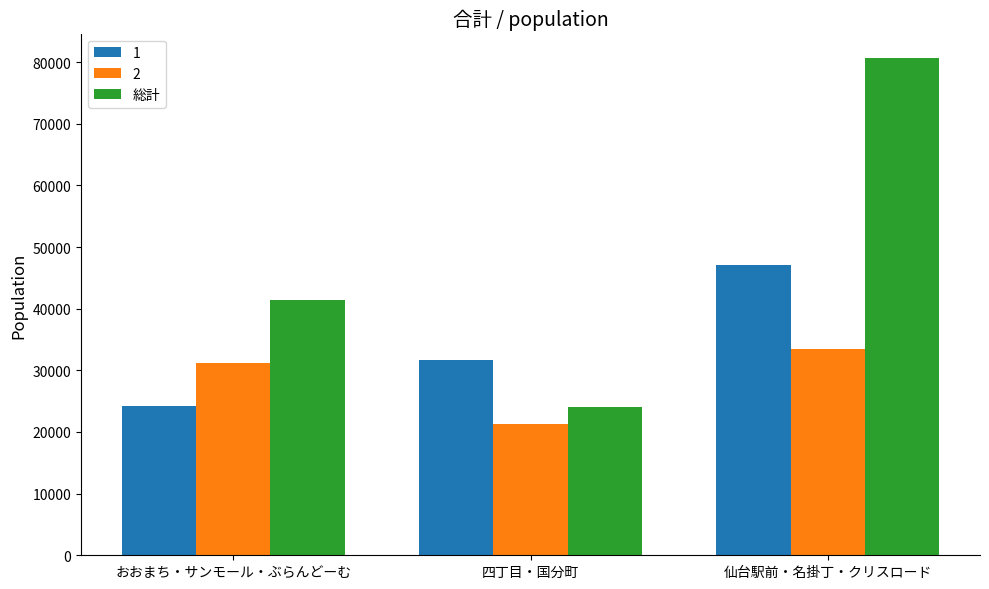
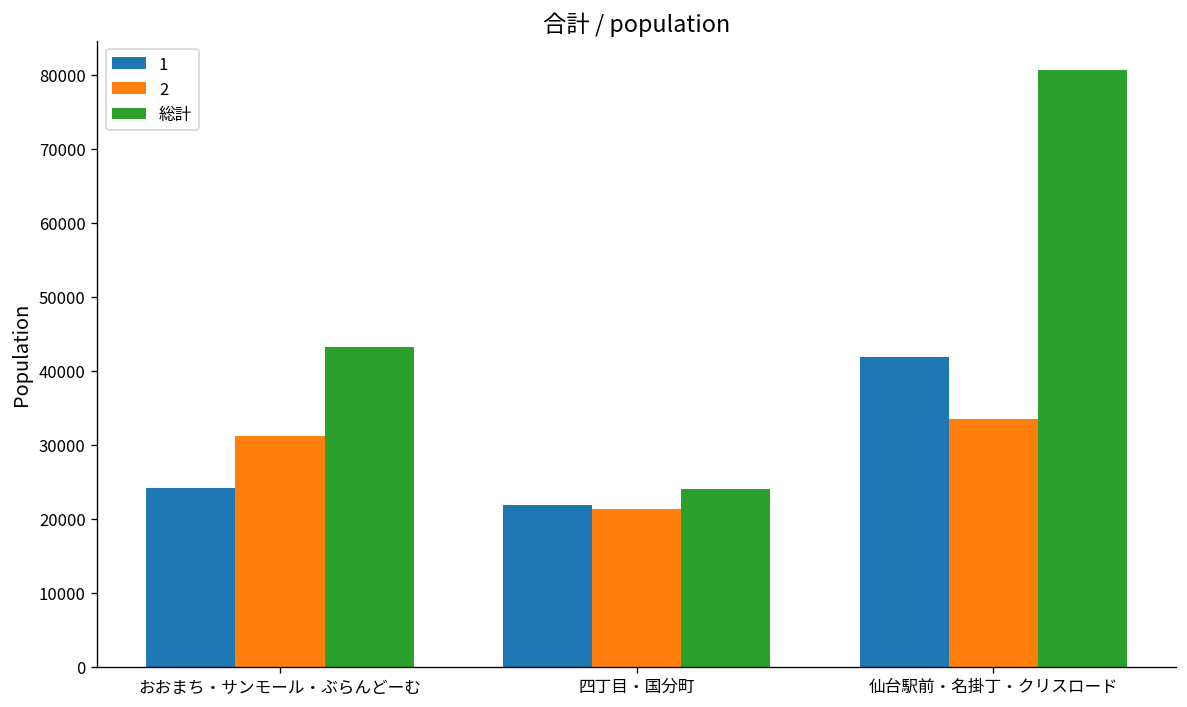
  {
    "1": {
      "おおまち・サンモール・ぶらんどーむ": 24000,
-     "四丁目・国分町": 32000,
-     "仙台駅前・名掛丁・クリスロード": 47000
+     "四丁目・国分町": 22000,
+     "仙台駅前・名掛丁・クリスロード": 42000
    },
    "2": {
      "おおまち・サンモール・ぶらんどーむ": 31000,
      "四丁目・国分町": 21000,
      "仙台駅前・名掛丁・クリスロード": 34000
    },
    "総計": {
-     "おおまち・サンモール・ぶらんどーむ": 41000,
+     "おおまち・サンモール・ぶらんどーむ": 43000,
      "四丁目・国分町": 24000,
      "仙台駅前・名掛丁・クリスロード": 81000
    }
  }
